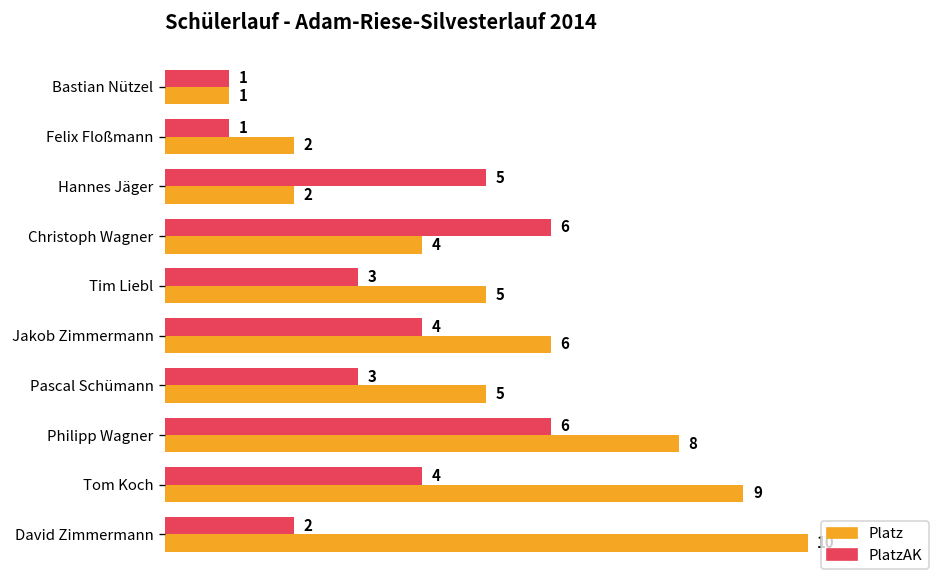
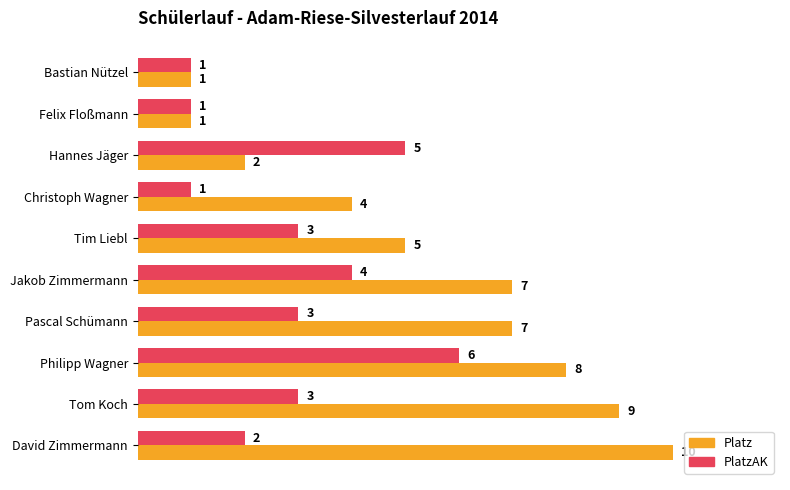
  {
    "Platz": {
      "Bastian Nützel": 1,
-     "Felix Floßmann": 2,
+     "Felix Floßmann": 1,
      "Hannes Jäger": 2,
      "Christoph Wagner": 4,
      "Tim Liebl": 5,
-     "Jakob Zimmermann": 6,
-     "Pascal Schümann": 5,
+     "Jakob Zimmermann": 7,
+     "Pascal Schümann": 7,
      "Philipp Wagner": 8,
      "Tom Koch": 9
    },
    "PlatzAK": {
      "Bastian Nützel": 1,
      "Felix Floßmann": 1,
      "Hannes Jäger": 5,
-     "Christoph Wagner": 6,
+     "Christoph Wagner": 1,
      "Tim Liebl": 3,
      "Jakob Zimmermann": 4,
      "Pascal Schümann": 3,
      "Philipp Wagner": 6,
-     "Tom Koch": 4,
+     "Tom Koch": 3,
      "David Zimmermann": 2
    }
  }
